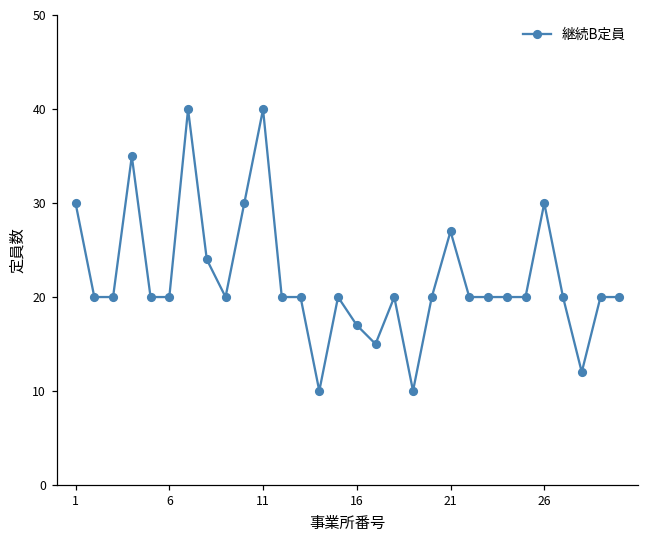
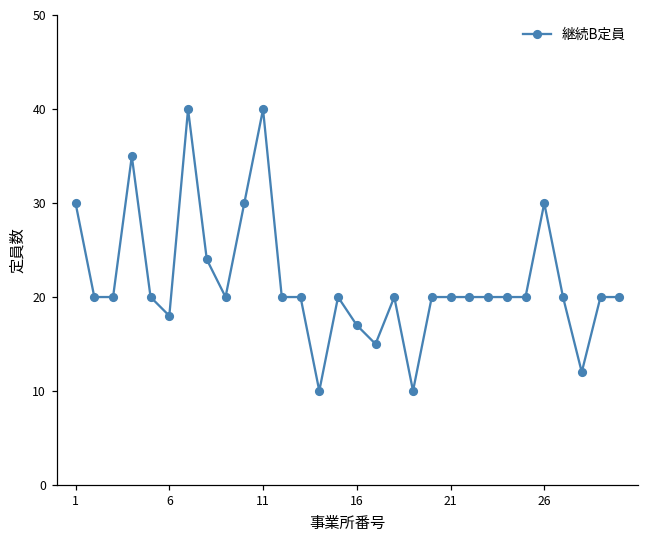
  {
    "1": 30,
-   "6": 20,
+   "6": 18,
    "11": 40,
    "16": 17,
-   "21": 27,
+   "21": 20,
    "26": 30
  }
